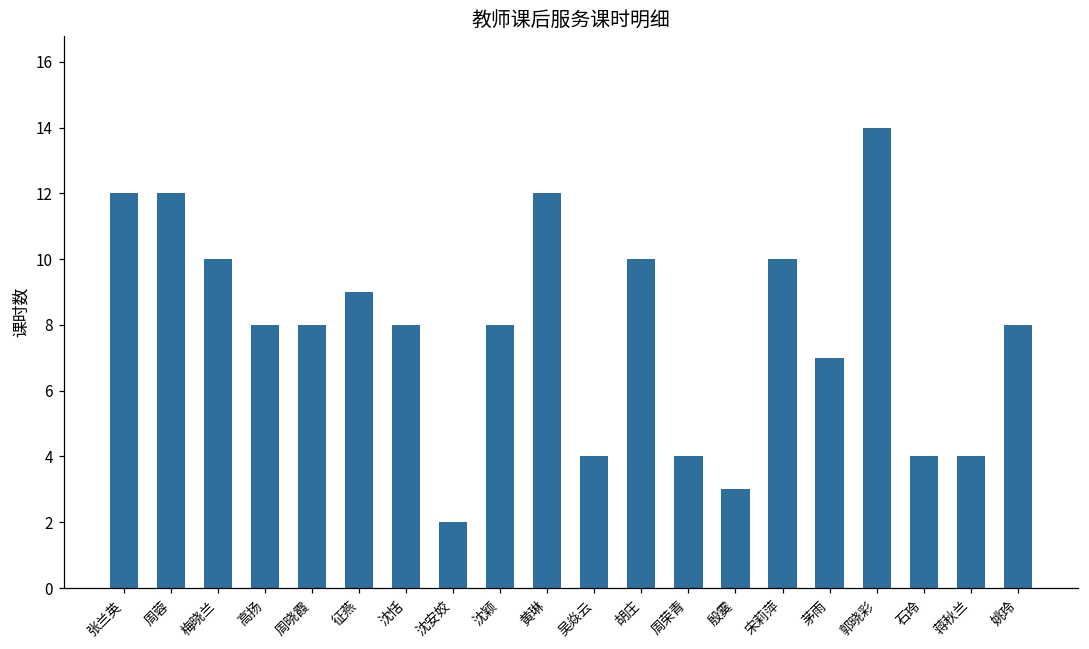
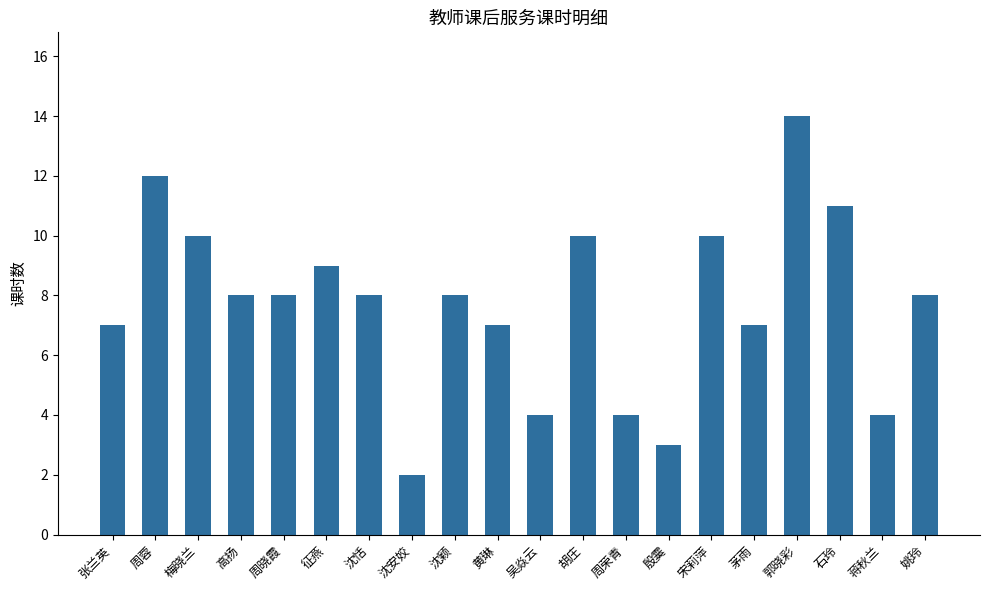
  {
-   "张兰英": 12,
+   "张兰英": 7,
    "周蓉": 12,
    "梅晓兰": 10,
    "高扬": 8,
    "周晓霞": 8,
    "征燕": 9,
    "沈恬": 8,
    "沈安姣": 2,
    "沈颖": 8,
-   "黄琳": 12,
+   "黄琳": 7,
    "吴焱云": 4,
    "胡庄": 10,
    "周荣青": 4,
    "殷霙": 3,
    "宋莉萍": 10,
    "茅雨": 7,
    "郭晓彩": 14,
-   "石玲": 4,
+   "石玲": 11,
    "蒋秋兰": 4,
    "姚玲": 8
  }
